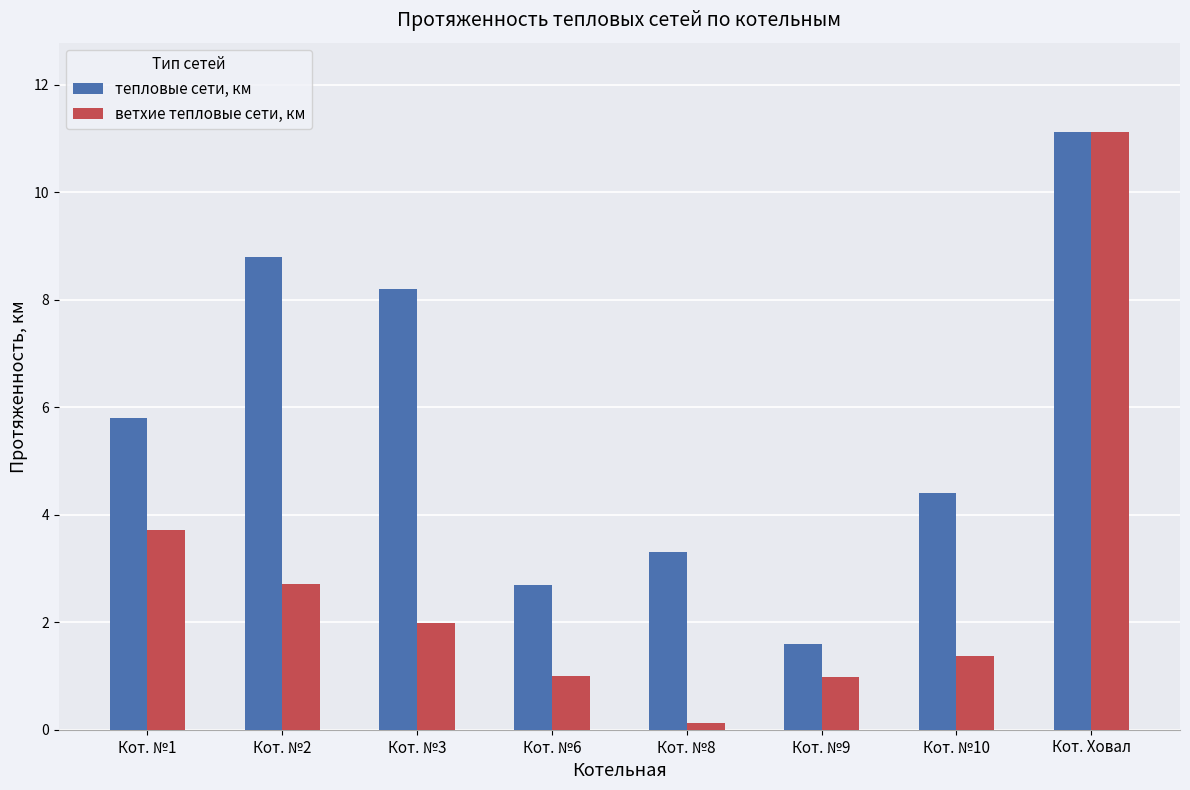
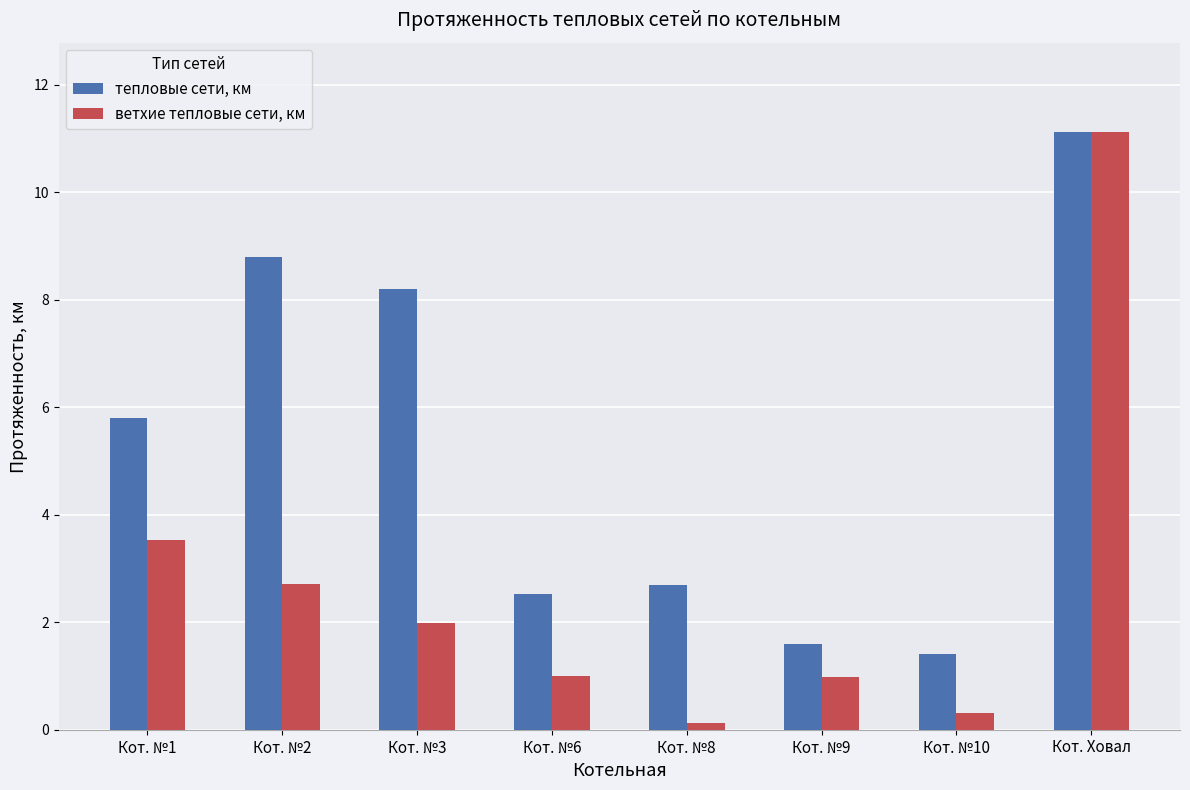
  {
    "тепловые сети, км": {
      "Кот. №1": 5.8,
      "Кот. №2": 8.8,
      "Кот. №3": 8.2,
-     "Кот. №6": 2.7,
-     "Кот. №8": 3.3,
+     "Кот. №6": 2.5,
+     "Кот. №8": 2.7,
      "Кот. №9": 1.6,
-     "Кот. №10": 4.4,
+     "Кот. №10": 1.4,
      "Кот. Ховал": 11.1
    },
    "ветхие тепловые сети, км": {
-     "Кот. №1": 3.7,
+     "Кот. №1": 3.5,
      "Кот. №2": 2.7,
      "Кот. №3": 2.0,
      "Кот. №6": 1.0,
      "Кот. №8": 0.1,
      "Кот. №9": 1.0,
-     "Кот. №10": 1.4,
+     "Кот. №10": 0.3,
      "Кот. Ховал": 11.1
    }
  }
